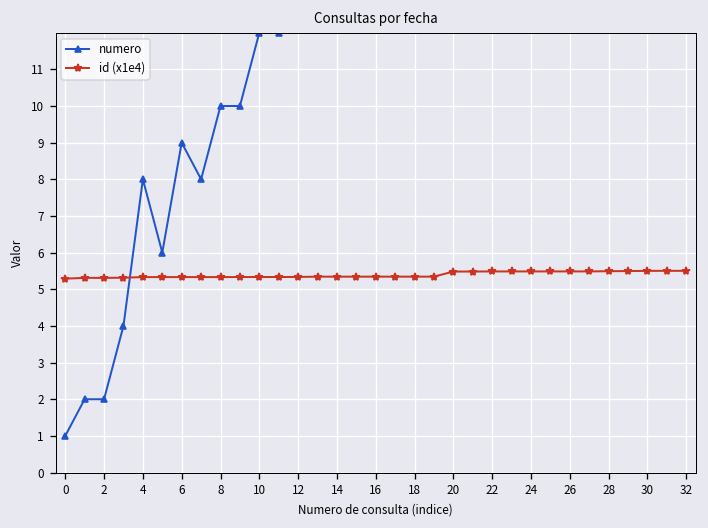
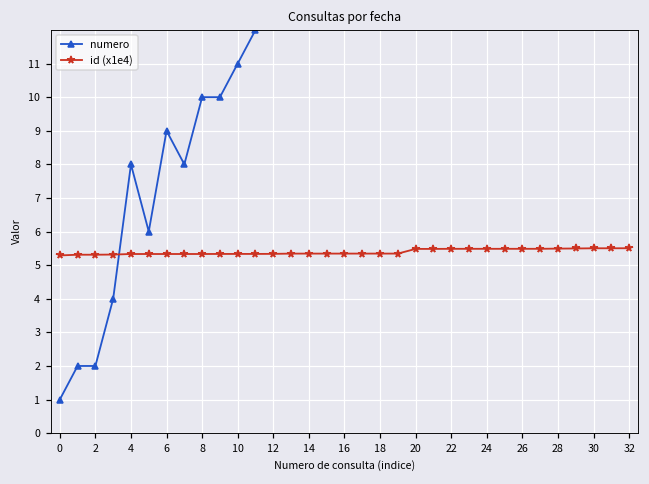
  {
    "numero": {
      "0": 1,
      "2": 2,
      "4": 8,
      "6": 9,
      "8": 10,
-     "10": 12
+     "10": 11
    },
    "id (x1e4)": {
      "0": 5.3,
      "2": 5.3,
      "4": 5.3,
      "6": 5.3,
      "8": 5.3,
      "10": 5.3,
      "12": 5.3,
      "14": 5.3,
      "16": 5.3,
      "18": 5.3,
      "20": 5.5,
      "22": 5.5,
      "24": 5.5,
      "26": 5.5,
      "28": 5.5,
      "30": 5.5,
      "32": 5.5
    }
  }
